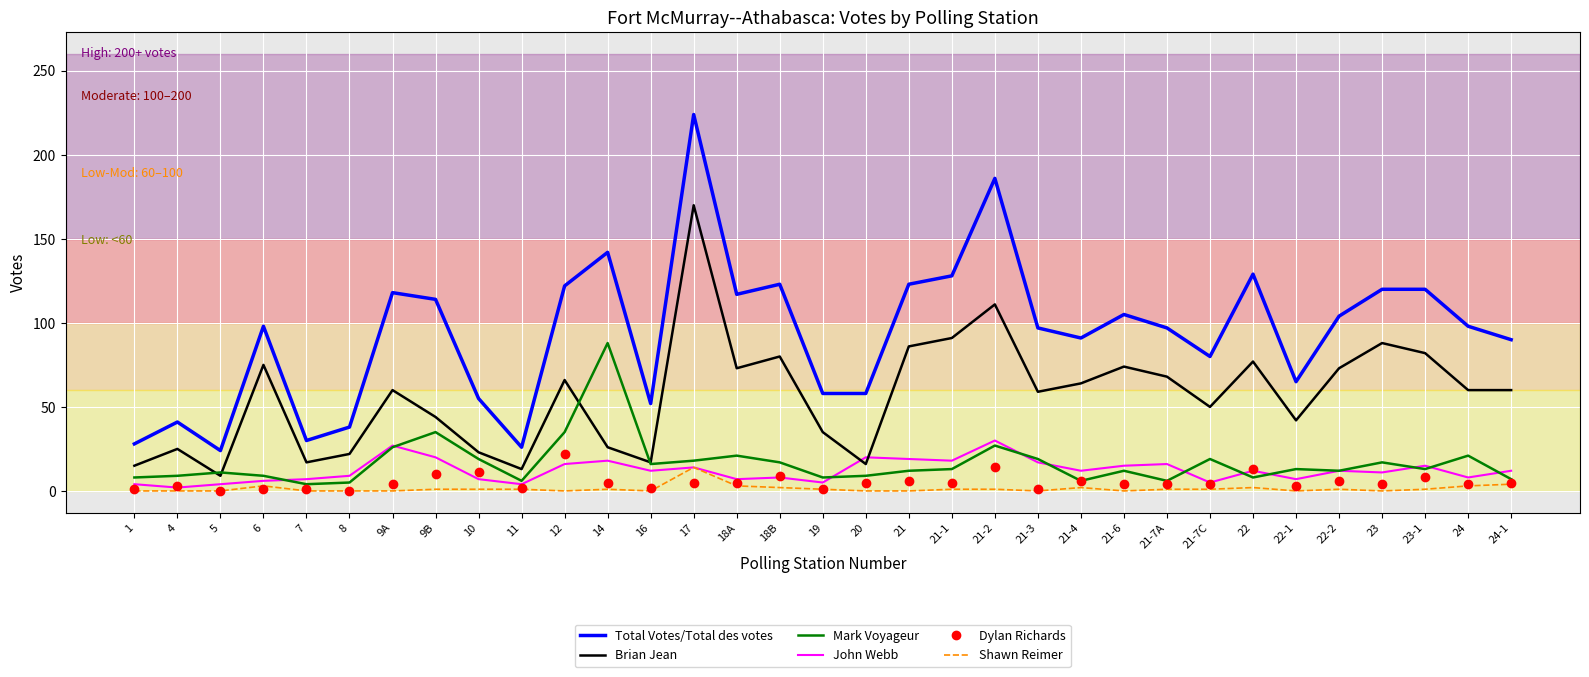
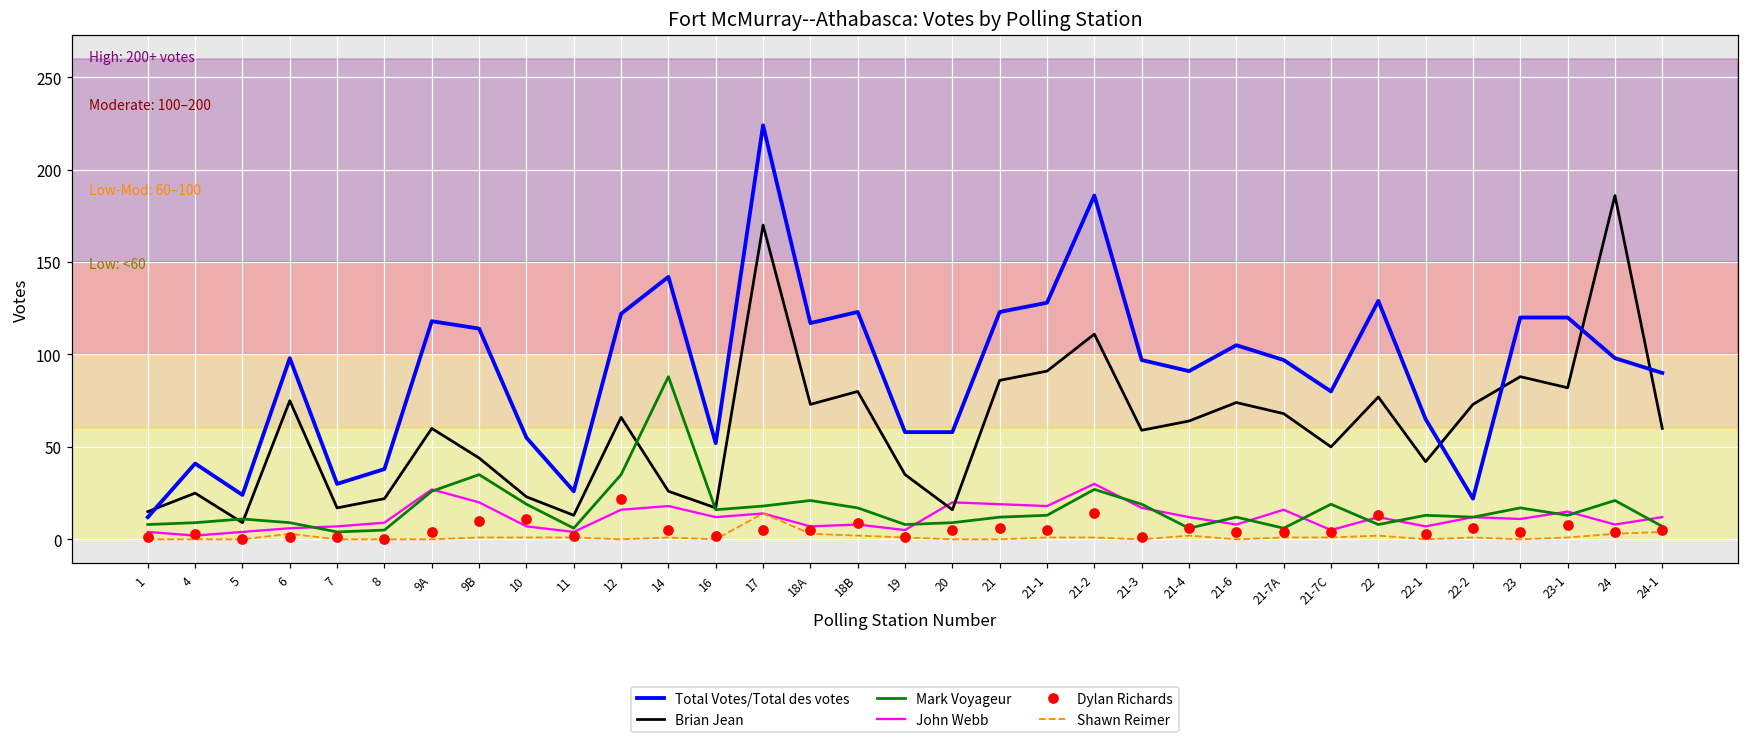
  {
    "Total Votes/Total des votes": {
-     "1": 28,
+     "1": 12,
      "4": 41,
      "5": 24,
      "6": 98,
      "7": 30,
      "8": 38,
      "9A": 118,
      "9B": 114,
      "10": 55,
      "11": 26,
      "12": 122,
      "14": 142,
      "16": 52,
      "17": 224,
      "18A": 117,
      "18B": 123,
      "19": 58,
      "20": 58,
      "21": 123,
      "21-1": 128,
      "21-2": 186,
      "21-3": 97,
      "21-4": 91,
      "21-6": 105,
      "21-7A": 97,
      "21-7C": 80,
      "22": 129,
      "22-1": 65,
-     "22-2": 104,
+     "22-2": 22,
      "23": 120,
      "23-1": 120,
      "24": 98,
      "24-1": 90
    },
    "Brian Jean": {
      "1": 15,
      "4": 25,
      "5": 9,
      "6": 75,
      "7": 17,
      "8": 22,
      "9A": 60,
      "9B": 44,
      "10": 23,
      "11": 13,
      "12": 66,
      "14": 26,
      "17": 170,
      "18A": 73,
      "18B": 80,
      "19": 35,
      "20": 16,
      "21": 86,
      "21-1": 91,
      "21-2": 111,
      "21-3": 59,
      "21-4": 64,
      "21-6": 74,
      "21-7A": 68,
      "21-7C": 50,
      "22": 77,
      "22-1": 42,
      "22-2": 73,
      "23": 88,
      "23-1": 82,
-     "24": 60,
+     "24": 186,
      "24-1": 60
    },
    "Mark Voyageur": {
      "1": 8,
      "4": 9,
      "5": 11,
      "6": 9,
      "7": 4,
      "8": 5,
      "9B": 35,
      "10": 19,
      "11": 6,
      "12": 35,
      "14": 88,
      "17": 18,
      "18A": 21,
      "18B": 17,
      "19": 8,
      "20": 9,
      "21": 12,
      "21-1": 13,
      "21-2": 27,
      "21-3": 19,
      "21-6": 12,
      "21-7A": 6,
      "21-7C": 19,
      "22": 8,
      "22-1": 13,
      "23": 17,
      "23-1": 13,
      "24": 21,
      "24-1": 7
    },
    "John Webb": {
      "1": 4,
      "5": 4,
      "6": 6,
      "7": 7,
      "8": 9,
      "9B": 20,
      "10": 7,
      "11": 4,
      "12": 16,
      "14": 18,
      "16": 12,
      "18A": 7,
      "19": 5,
      "20": 20,
      "21": 19,
      "21-1": 18,
      "21-2": 30,
      "21-3": 17,
      "21-4": 12,
-     "21-6": 15,
+     "21-6": 8,
      "21-7A": 16,
      "22-1": 7,
      "23": 11,
      "23-1": 15,
      "24": 8,
      "24-1": 12
    },
    "Dylan Richards": {
      "6": 1,
      "9A": 4,
      "9B": 10,
      "10": 11,
      "12": 22,
      "14": 5,
      "16": 2,
      "17": 5,
      "18A": 5,
      "20": 5,
      "21": 6,
      "21-1": 5,
      "21-2": 14,
      "21-6": 4,
      "21-7A": 4,
      "22-1": 3,
      "22-2": 6,
      "23": 4,
      "23-1": 8
    },
    "Shawn Reimer": {
      "4": 0,
      "6": 3,
      "9A": 0,
      "9B": 1,
      "10": 1,
      "12": 0,
      "14": 1,
      "16": 0,
      "18A": 3,
      "18B": 2,
      "20": 0,
      "21": 0,
      "21-1": 1,
      "21-2": 1,
      "21-4": 2,
      "21-6": 0,
      "21-7A": 1,
      "21-7C": 1,
      "22": 2,
      "22-1": 0,
      "22-2": 1,
      "23": 0,
      "23-1": 1
    }
  }
